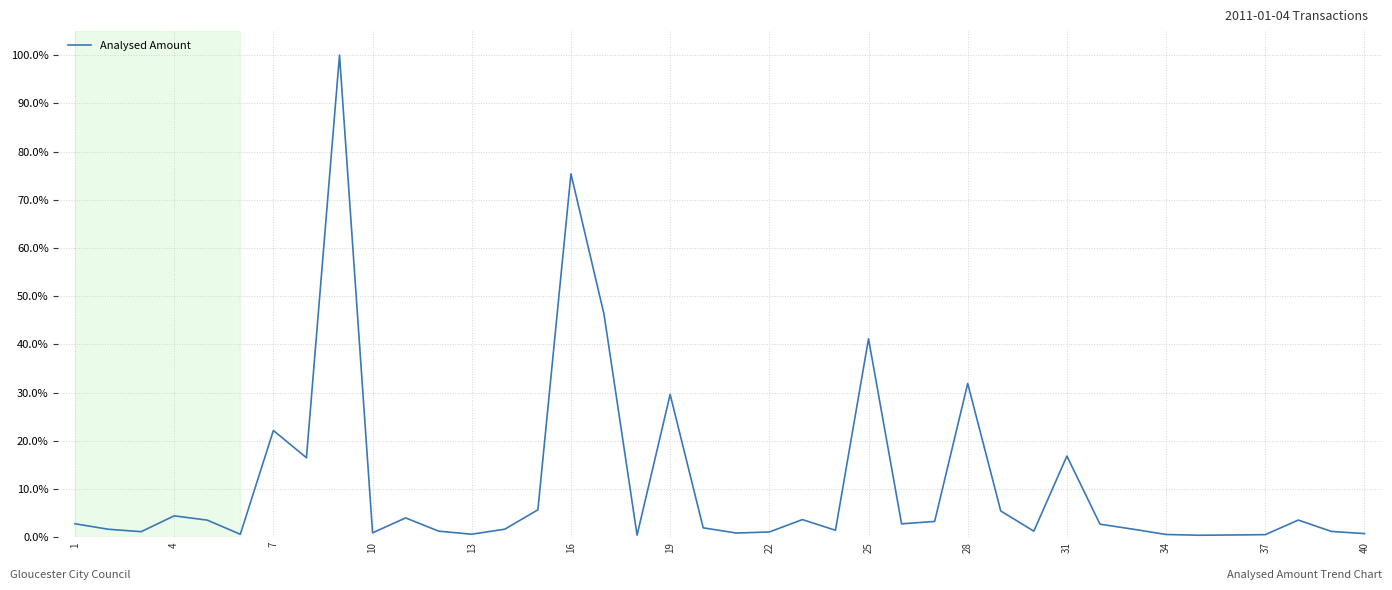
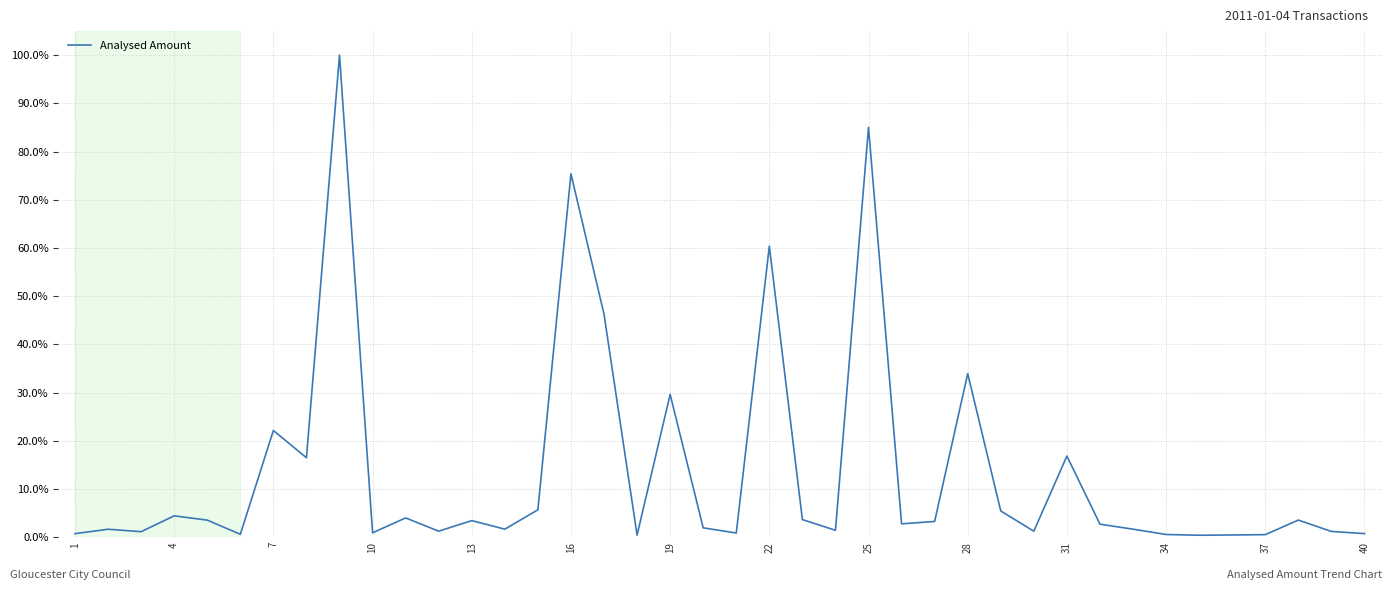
  {
-   "1": "3%",
+   "1": "1%",
    "4": "4%",
    "7": "22%",
    "10": "1%",
-   "13": "1%",
+   "13": "3%",
    "16": "75%",
    "19": "30%",
-   "22": "1%",
-   "25": "41%",
-   "28": "32%",
+   "22": "60%",
+   "25": "85%",
+   "28": "34%",
    "31": "17%",
    "34": "1%",
    "37": "1%",
    "40": "1%"
  }
